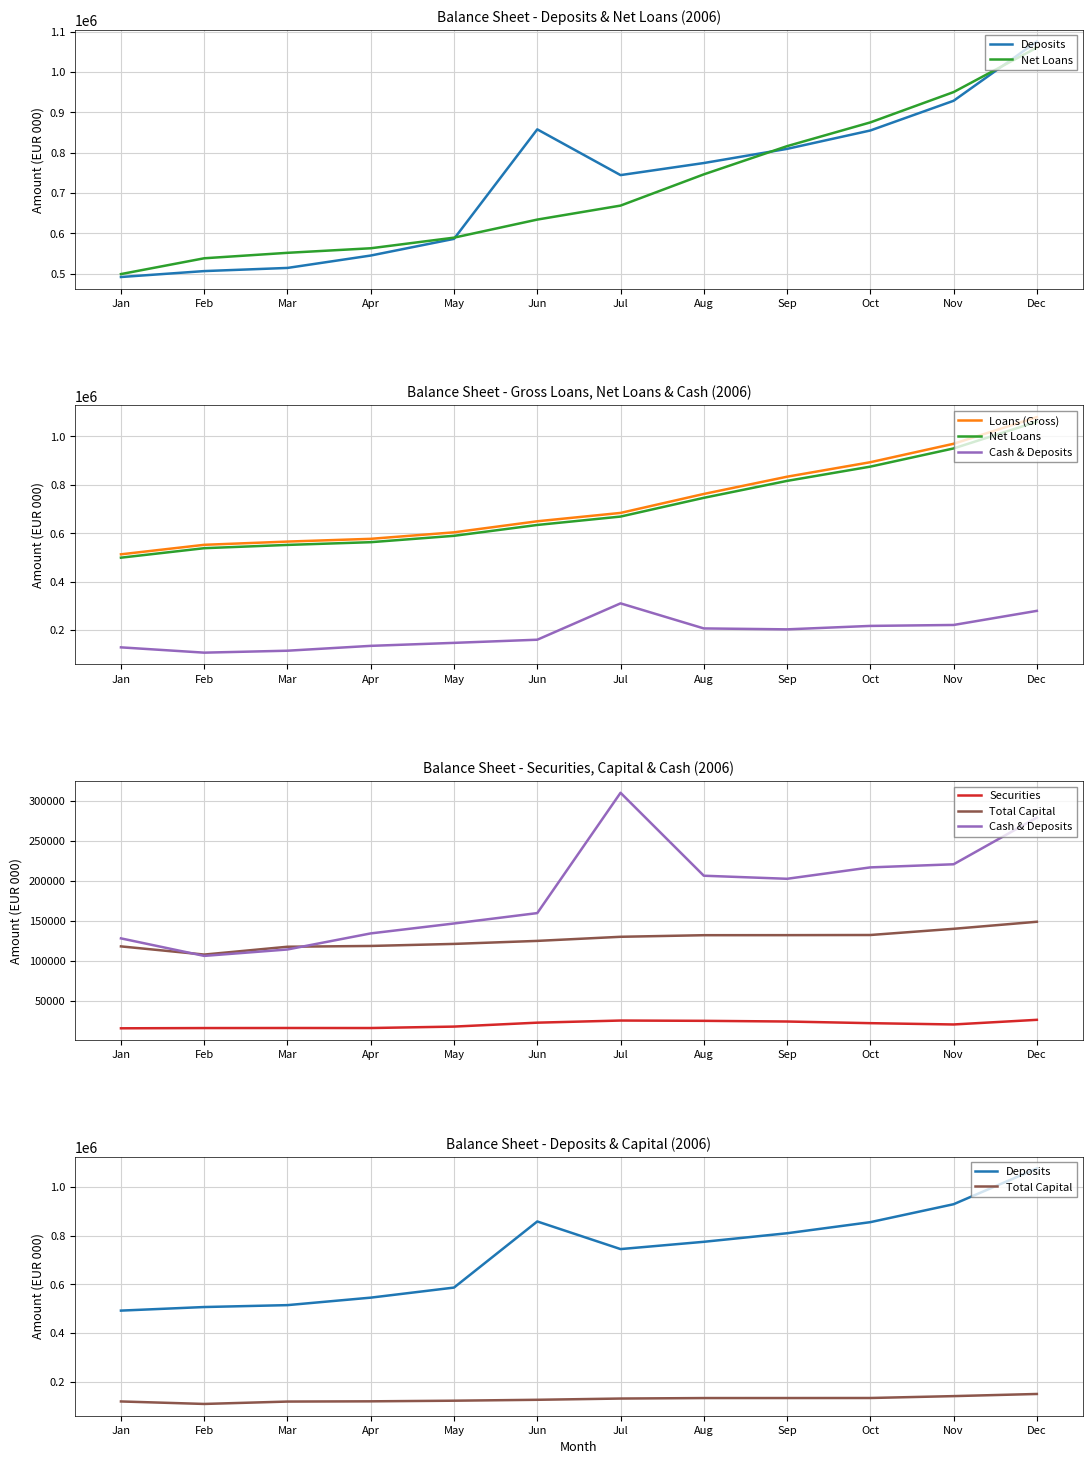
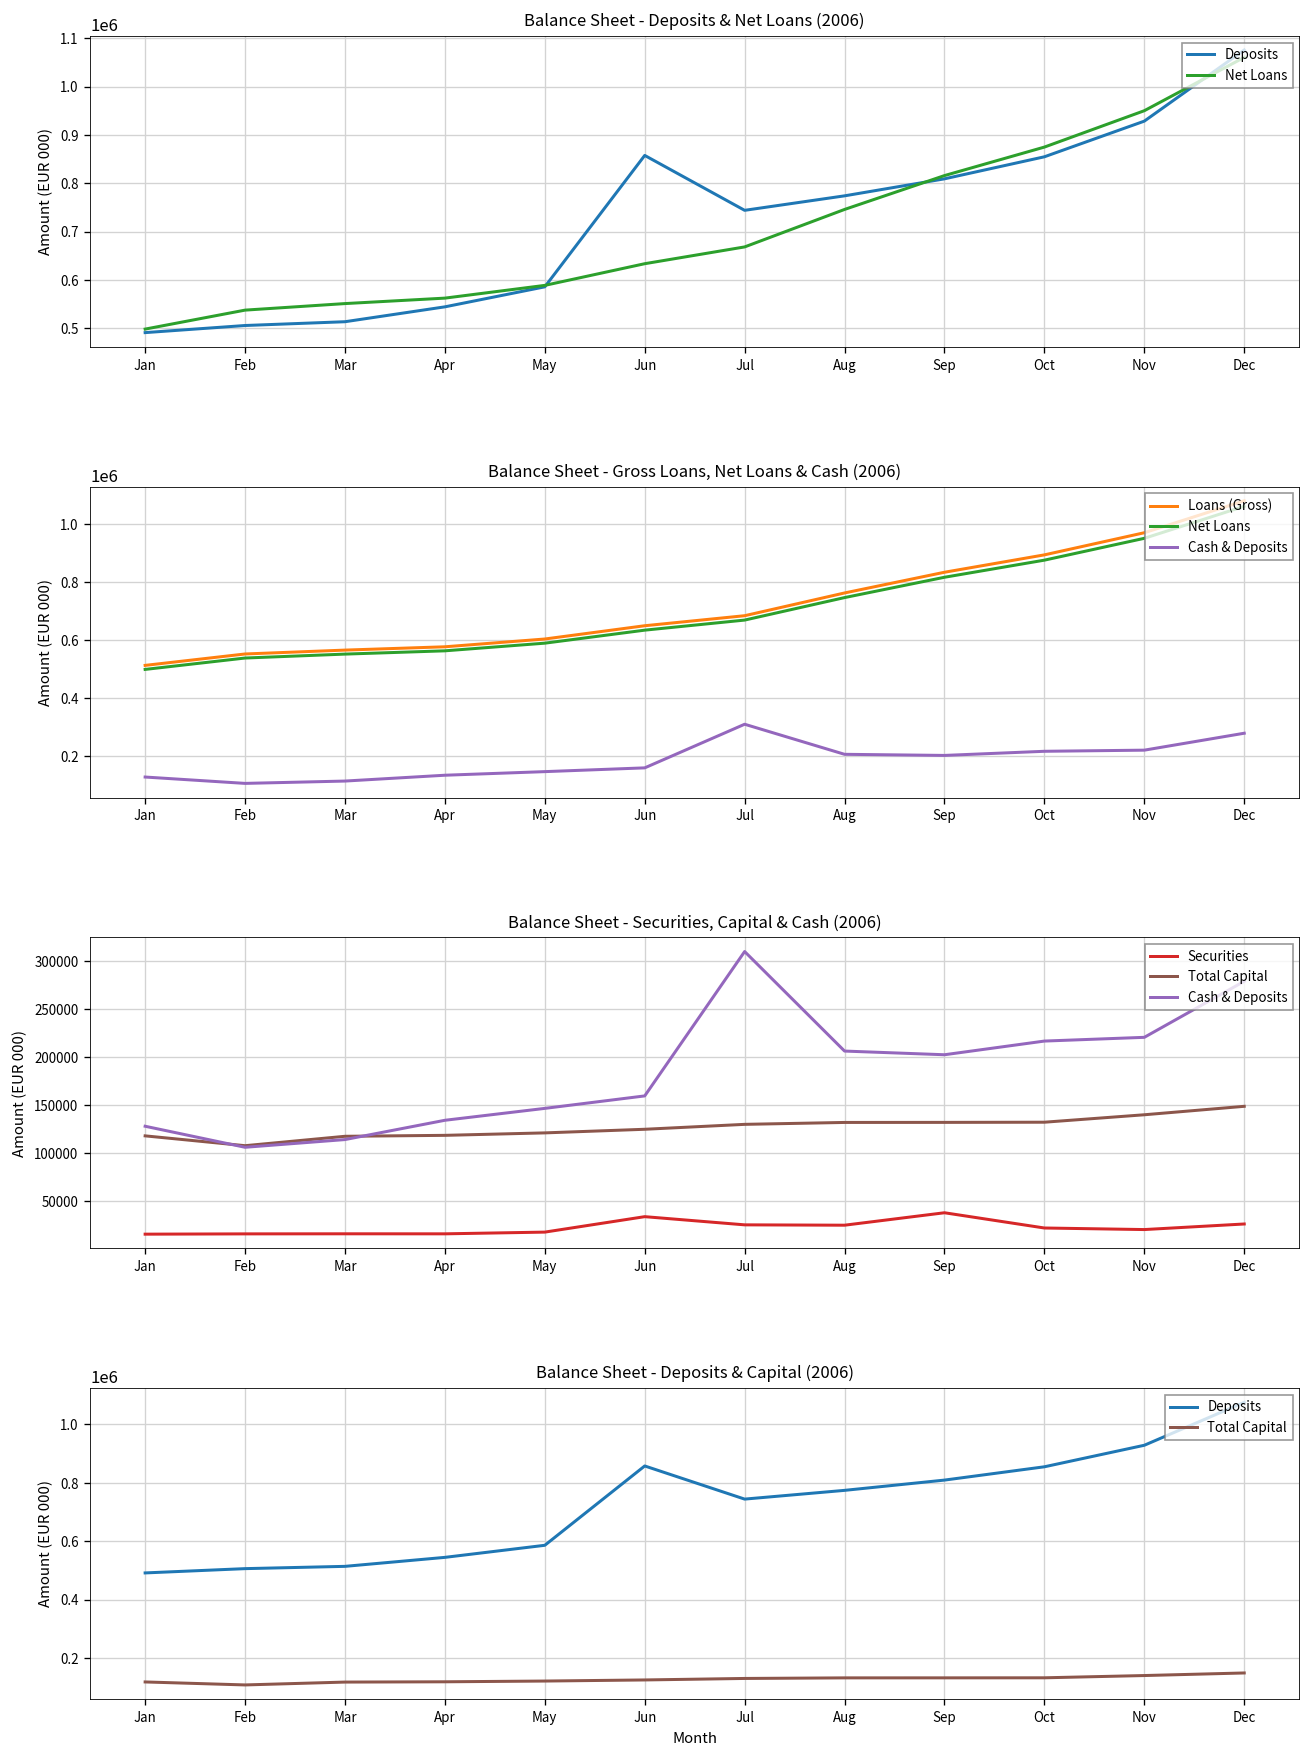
  {
    "Balance Sheet - Deposits & Net Loans (2006)": {
      "Deposits": {
        "Jan": 490000,
        "Feb": 510000,
        "Mar": 510000,
        "Apr": 540000,
        "Jun": 860000,
        "Jul": 740000,
        "Aug": 770000,
        "Sep": 810000,
        "Oct": 850000,
        "Nov": 930000
      },
      "Net Loans": {
        "Jan": 500000,
        "Feb": 540000,
        "Mar": 550000,
        "Apr": 560000,
        "Jun": 630000,
        "Jul": 670000,
        "Aug": 750000,
        "Sep": 820000,
        "Oct": 880000,
        "Nov": 950000
      }
    },
    "Balance Sheet - Gross Loans, Net Loans & Cash (2006)": {
      "Loans (Gross)": {
        "Jan": 510000,
        "Feb": 550000,
        "Mar": 570000,
        "Apr": 580000,
        "May": 600000,
        "Jun": 650000,
        "Jul": 680000,
        "Aug": 760000,
        "Sep": 830000,
        "Oct": 890000,
        "Nov": 970000
      },
      "Net Loans": {
        "Jan": 500000,
        "Feb": 540000,
        "Mar": 550000,
        "Apr": 560000,
        "May": 590000,
        "Jun": 630000,
        "Jul": 670000,
        "Aug": 750000,
        "Sep": 820000,
        "Oct": 880000,
        "Nov": 950000
      },
      "Cash & Deposits": {
        "Jan": 130000,
        "Feb": 110000,
        "Mar": 110000,
        "Apr": 130000,
        "May": 150000,
        "Jun": 160000,
        "Jul": 310000,
        "Aug": 210000,
        "Sep": 200000,
        "Oct": 220000,
        "Nov": 220000,
        "Dec": 280000
      }
    },
    "Balance Sheet - Securities, Capital & Cash (2006)": {
      "Securities": {
        "Jan": 20000,
        "Feb": 20000,
        "Mar": 20000,
        "Apr": 20000,
        "May": 20000,
-       "Jun": 20000,
+       "Jun": 30000,
        "Jul": 30000,
        "Aug": 30000,
-       "Sep": 20000,
+       "Sep": 40000,
        "Oct": 20000,
        "Nov": 20000,
        "Dec": 30000
      },
      "Total Capital": {
        "Jan": 120000,
        "Mar": 120000,
        "Apr": 120000,
        "May": 120000,
        "Jun": 120000,
        "Jul": 130000,
        "Aug": 130000,
        "Sep": 130000,
        "Oct": 130000,
        "Nov": 140000,
        "Dec": 150000
      },
      "Cash & Deposits": {
        "Jan": 130000,
        "Mar": 110000,
        "Apr": 130000,
        "May": 150000,
        "Jun": 160000,
        "Jul": 310000,
        "Aug": 210000,
        "Sep": 200000,
        "Oct": 220000,
        "Nov": 220000
      }
    },
    "Balance Sheet - Deposits & Capital (2006)": {
      "Deposits": {
        "Jan": 490000,
        "Feb": 510000,
        "Mar": 510000,
        "Apr": 540000,
        "May": 590000,
        "Jun": 860000,
        "Jul": 740000,
        "Aug": 770000,
        "Sep": 810000,
        "Oct": 850000,
        "Nov": 930000
      },
      "Total Capital": {
        "Jan": 120000,
        "Feb": 110000,
        "Mar": 120000,
        "Apr": 120000,
        "May": 120000,
        "Jun": 120000,
        "Jul": 130000,
        "Aug": 130000,
        "Sep": 130000,
        "Oct": 130000,
        "Nov": 140000,
        "Dec": 150000
      }
    }
  }
